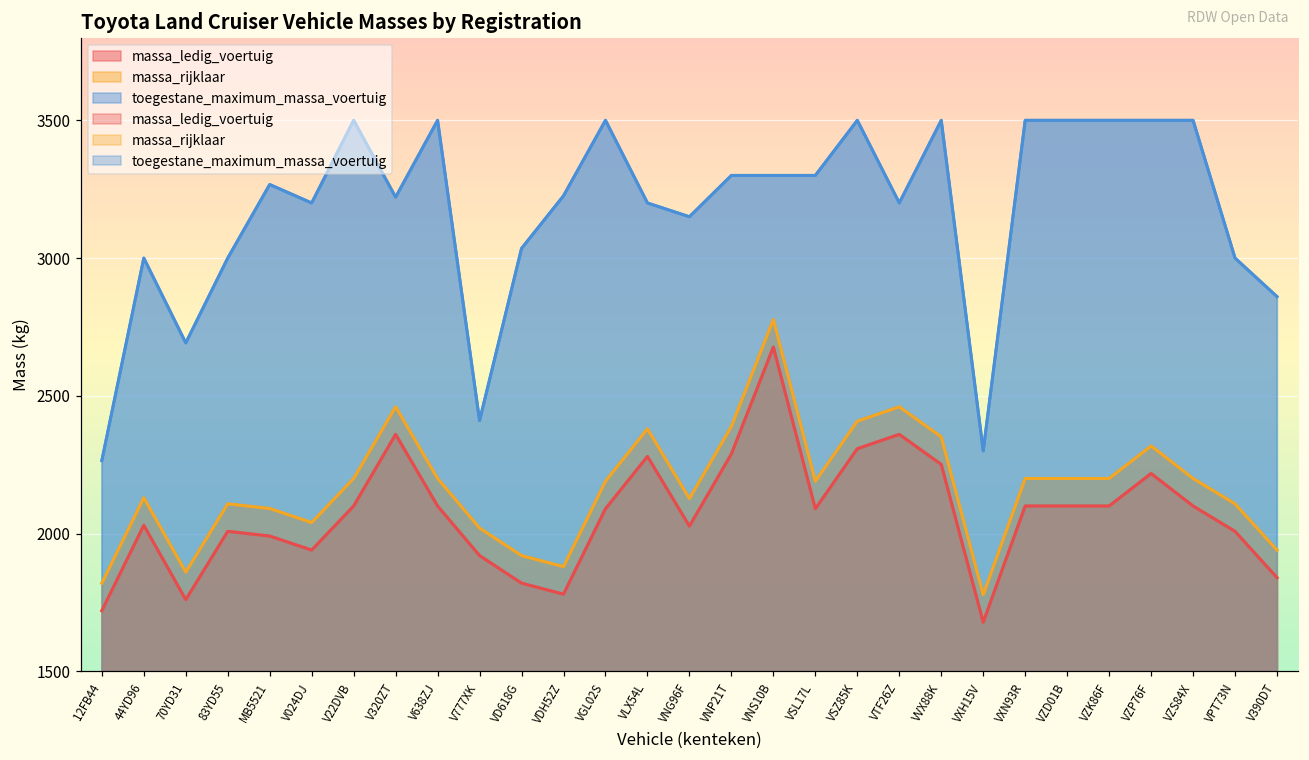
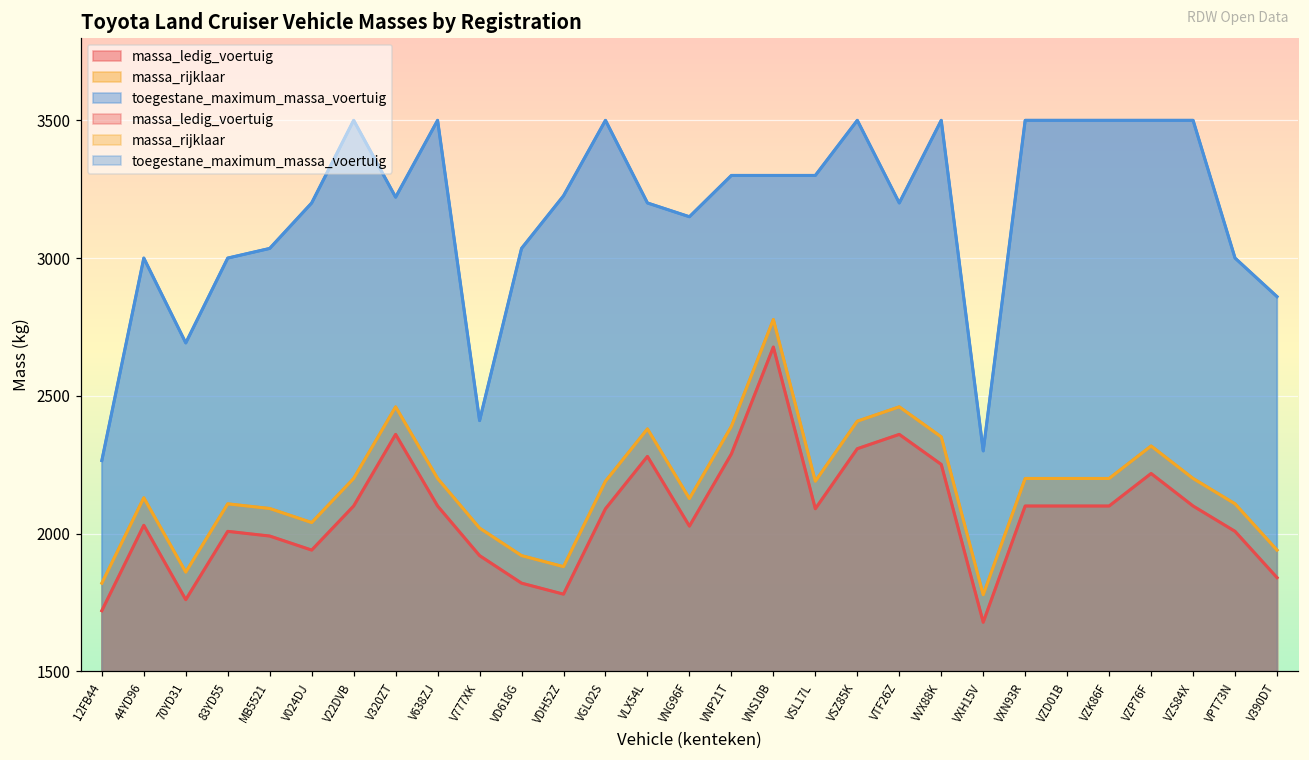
  {
    "toegestane_maximum_massa_voertuig": {
      "12FB44": 2270,
      "44YD96": 3000,
      "70YD31": 2690,
      "83YD55": 3000,
-     "MB5521": 3270,
+     "MB5521": 3040,
      "V024DJ": 3200,
      "V320ZT": 3220,
      "V638ZJ": 3500,
      "V777XK": 2410,
      "VD618G": 3040,
      "VDH52Z": 3230,
      "VGL02S": 3500,
      "VLX54L": 3200,
      "VNG96F": 3150,
      "VNP21T": 3300,
      "VNS10B": 3300,
      "VSL17L": 3300,
      "VSZ85K": 3500,
      "VTF26Z": 3200,
      "VVX88K": 3500,
      "VXH15V": 2300,
      "VXN93R": 3500,
      "VZD01B": 3500,
      "VZK86F": 3500,
      "VZP76F": 3500,
      "VZS84X": 3500,
      "VPT73N": 3000,
      "V390DT": 2860
    }
  }
